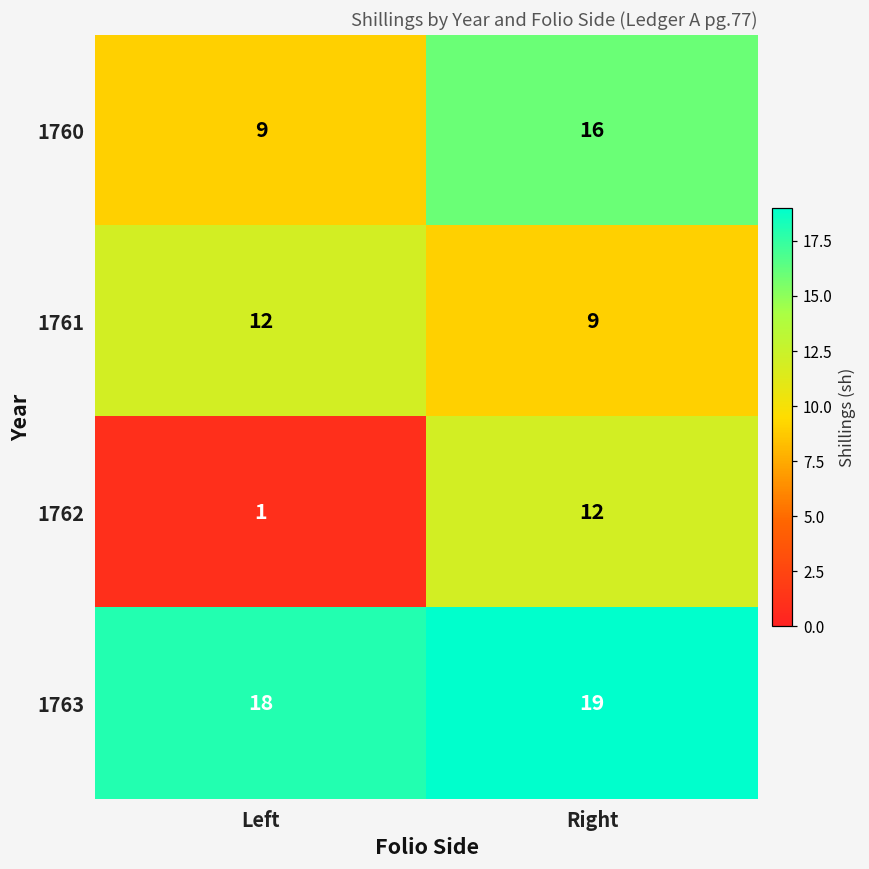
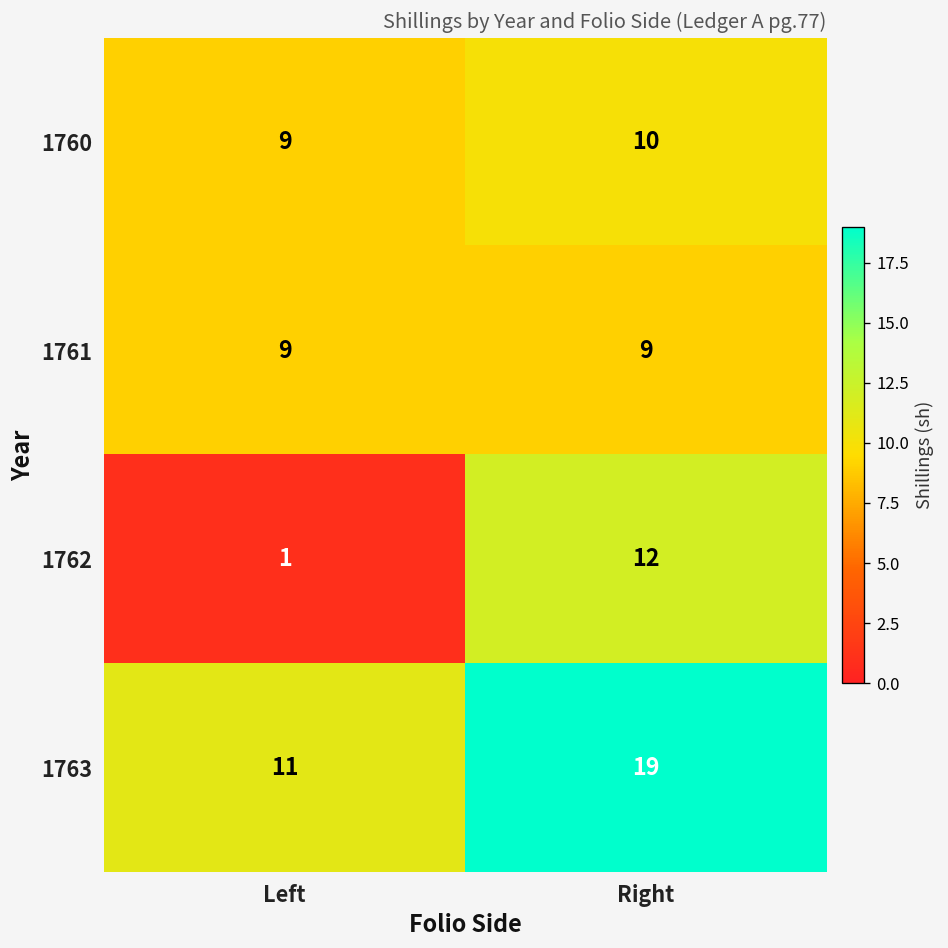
  {
    "1760": {
      "Left": 9,
-     "Right": 16
+     "Right": 10
    },
    "1761": {
-     "Left": 12,
+     "Left": 9,
      "Right": 9
    },
    "1762": {
      "Left": 1,
      "Right": 12
    },
    "1763": {
-     "Left": 18,
+     "Left": 11,
      "Right": 19
    }
  }
